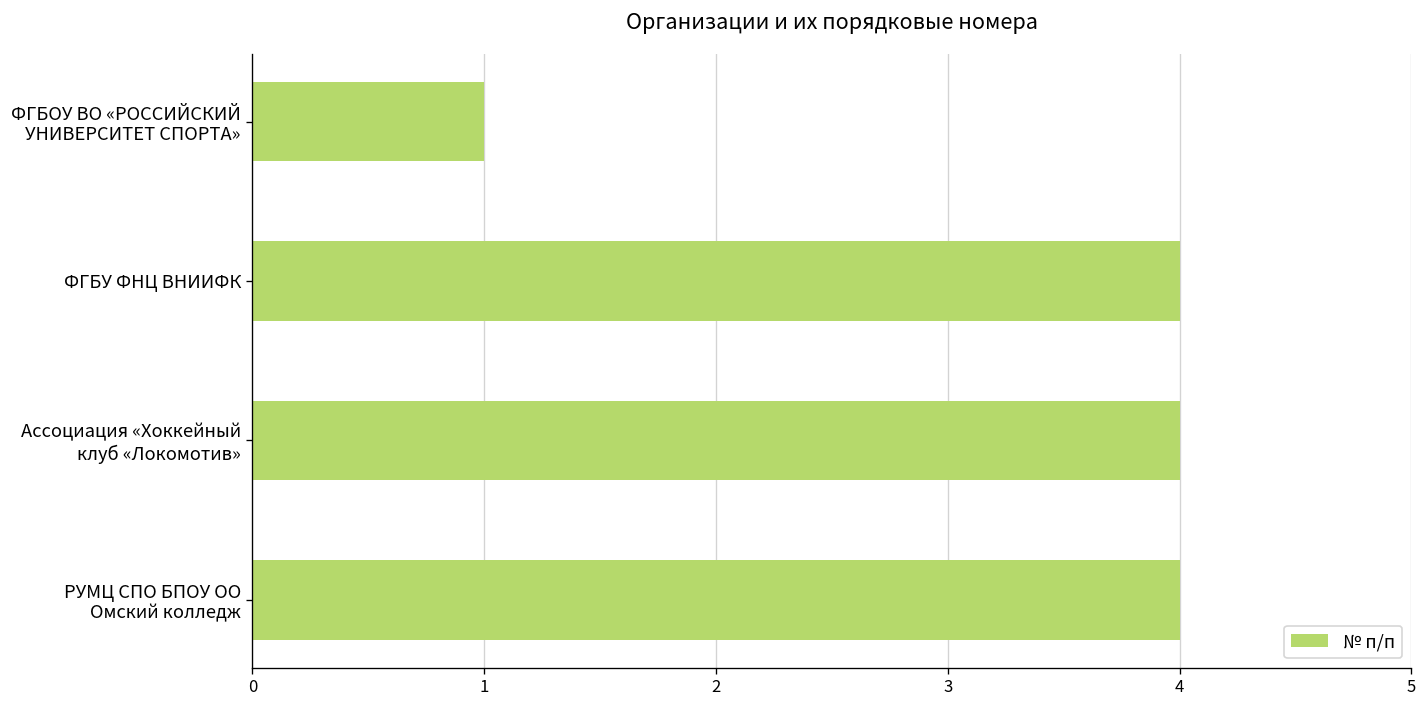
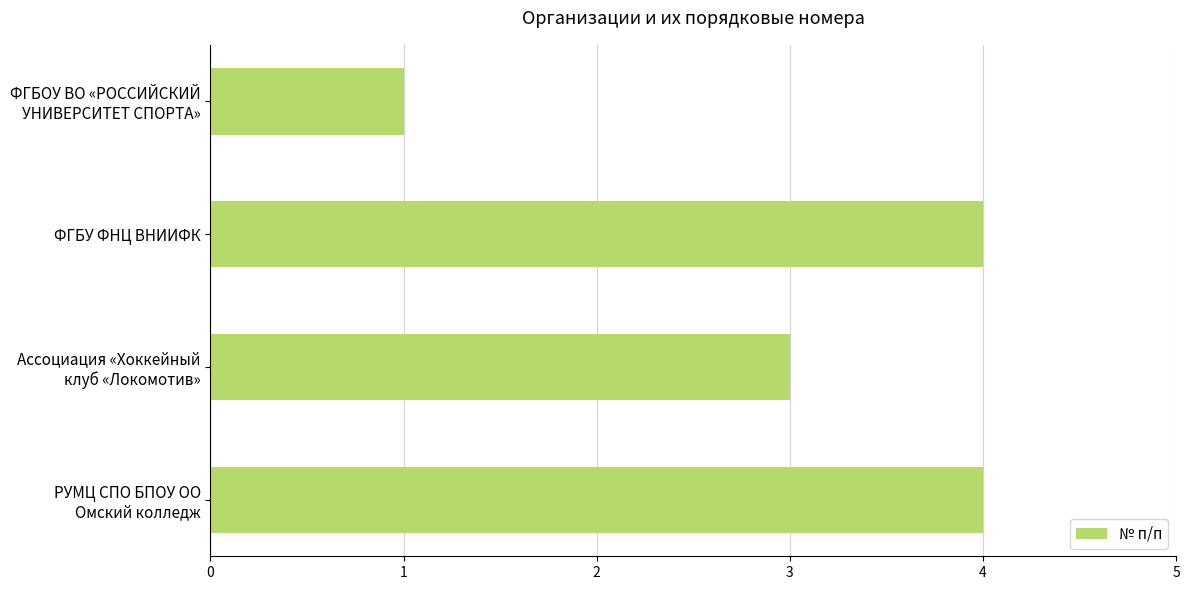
  {
    "ФГБОУ ВО «РОССИЙСКИЙ УНИВЕРСИТЕТ СПОРТА»": 1,
    "ФГБУ ФНЦ ВНИИФК": 4,
-   "Ассоциация «Хоккейный клуб «Локомотив»": 4,
+   "Ассоциация «Хоккейный клуб «Локомотив»": 3,
    "РУМЦ СПО БПОУ ОО Омский колледж": 4
  }
